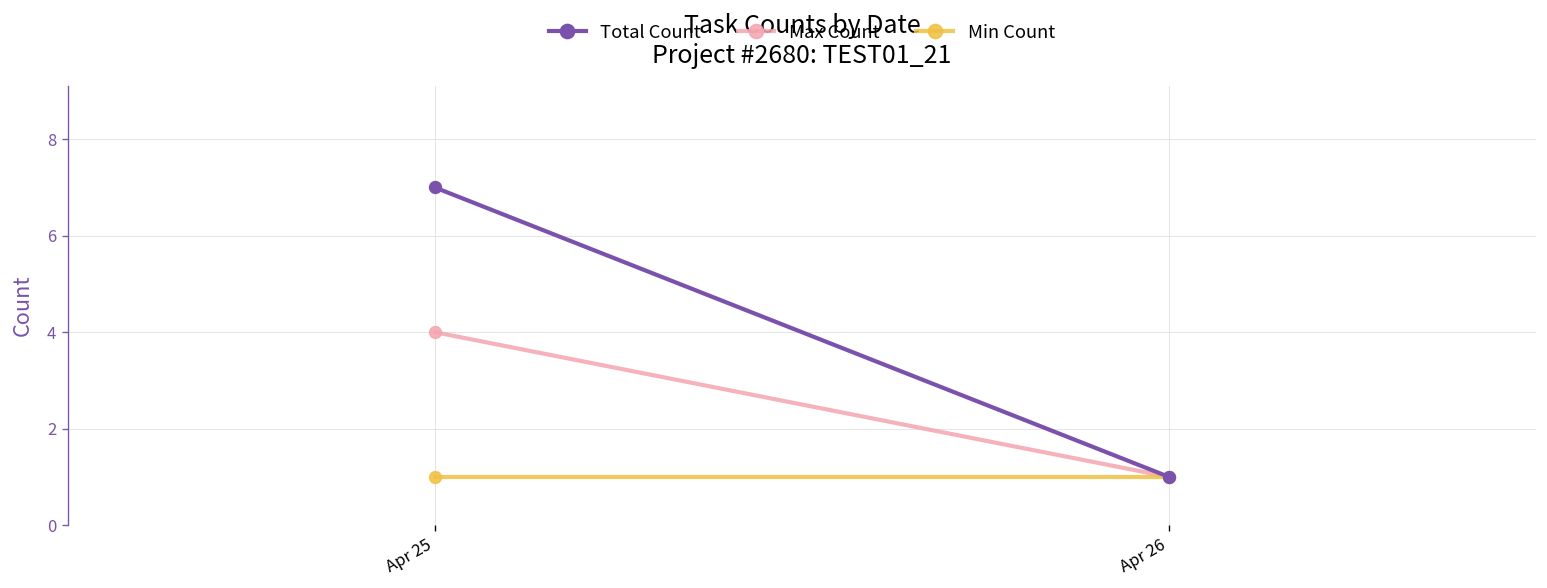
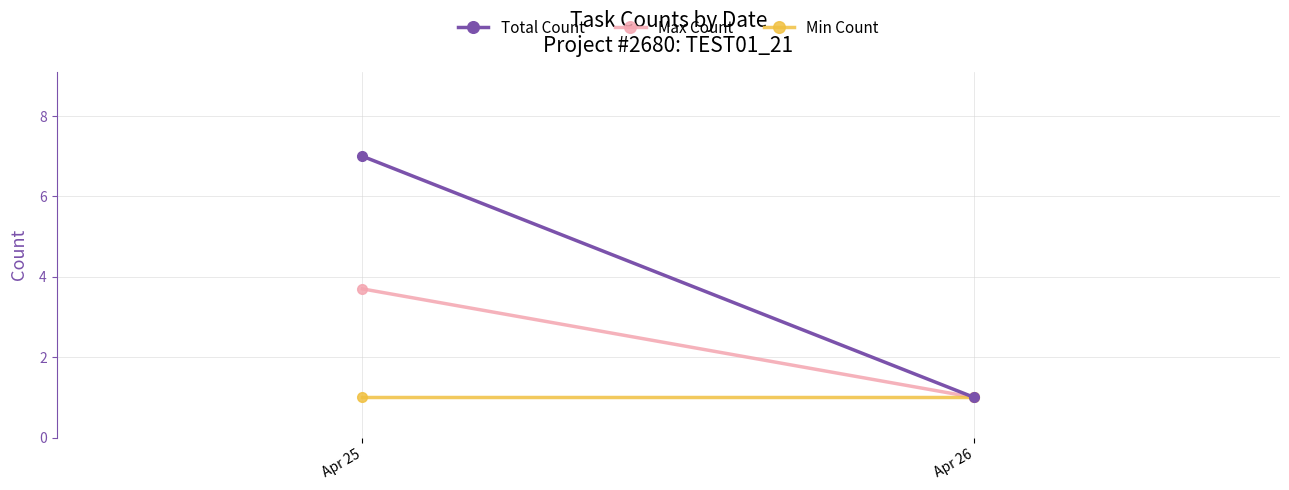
  {
    "Total Count": {
      "Apr 25": 7.0
    },
    "Max Count": {
-     "Apr 25": 4.0
+     "Apr 25": 3.7
    },
    "Min Count": {
      "Apr 25": 1.0
    }
  }
